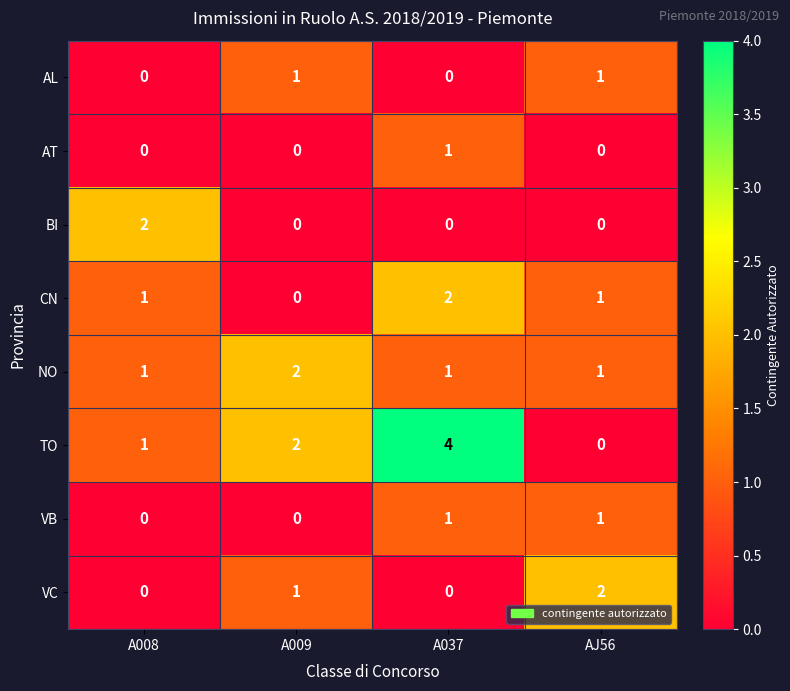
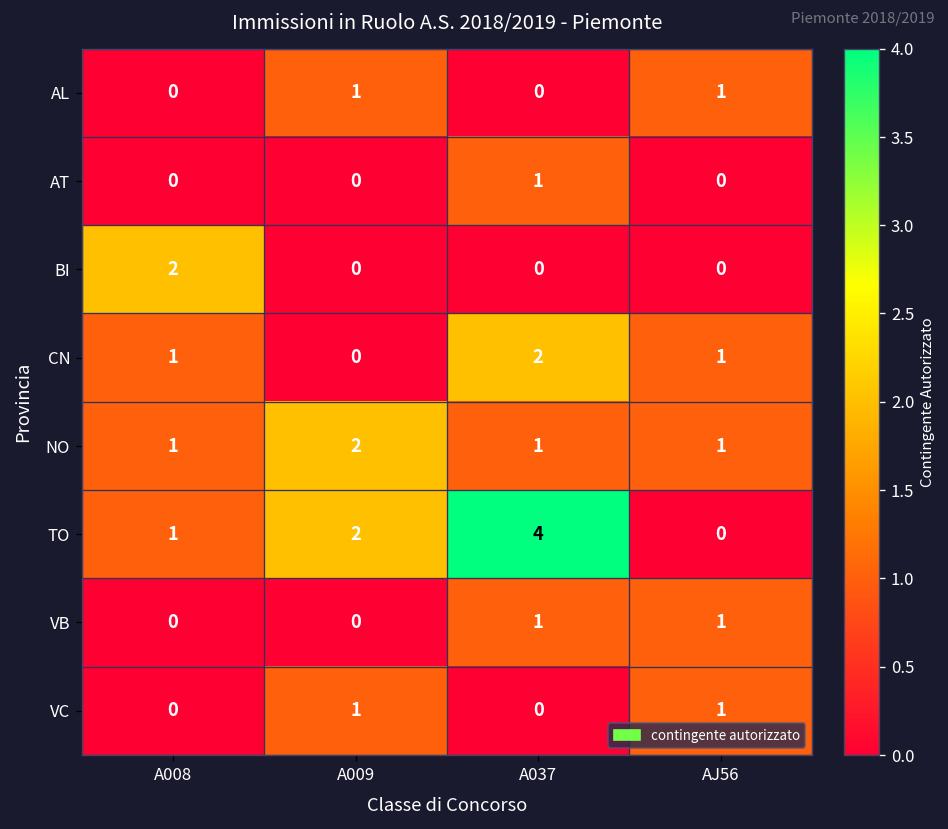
  {
    "AL": {
      "A008": 0,
      "A009": 1,
      "A037": 0,
      "AJ56": 1
    },
    "AT": {
      "A008": 0,
      "A009": 0,
      "A037": 1,
      "AJ56": 0
    },
    "BI": {
      "A008": 2,
      "A009": 0,
      "A037": 0,
      "AJ56": 0
    },
    "CN": {
      "A008": 1,
      "A009": 0,
      "A037": 2,
      "AJ56": 1
    },
    "NO": {
      "A008": 1,
      "A009": 2,
      "A037": 1,
      "AJ56": 1
    },
    "TO": {
      "A008": 1,
      "A009": 2,
      "A037": 4,
      "AJ56": 0
    },
    "VB": {
      "A008": 0,
      "A009": 0,
      "A037": 1,
      "AJ56": 1
    },
    "VC": {
      "A008": 0,
      "A009": 1,
      "A037": 0,
-     "AJ56": 2
+     "AJ56": 1
    }
  }
